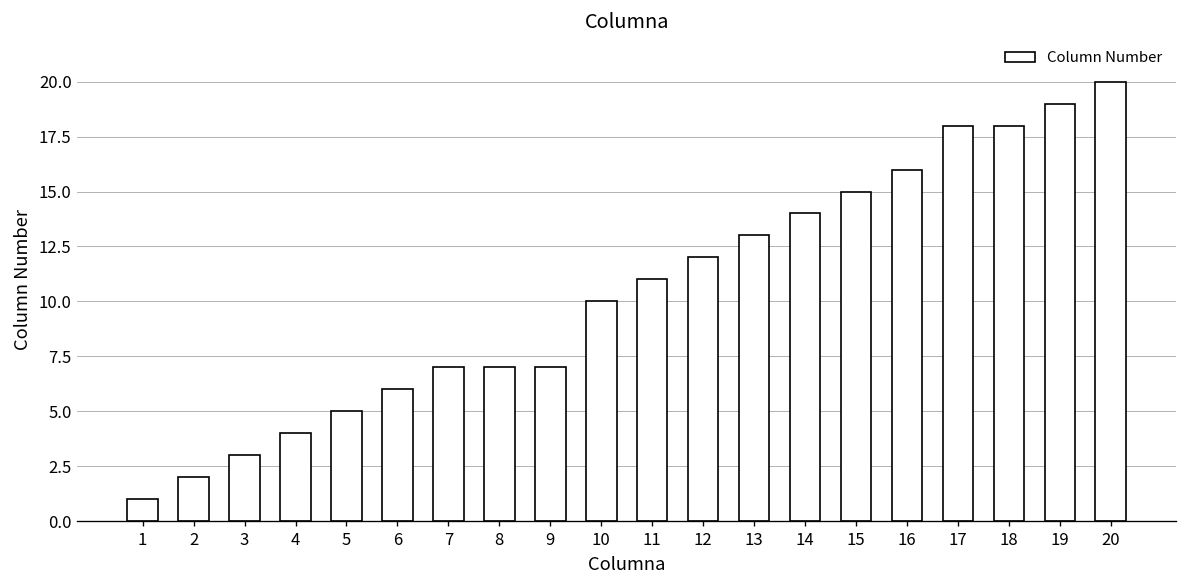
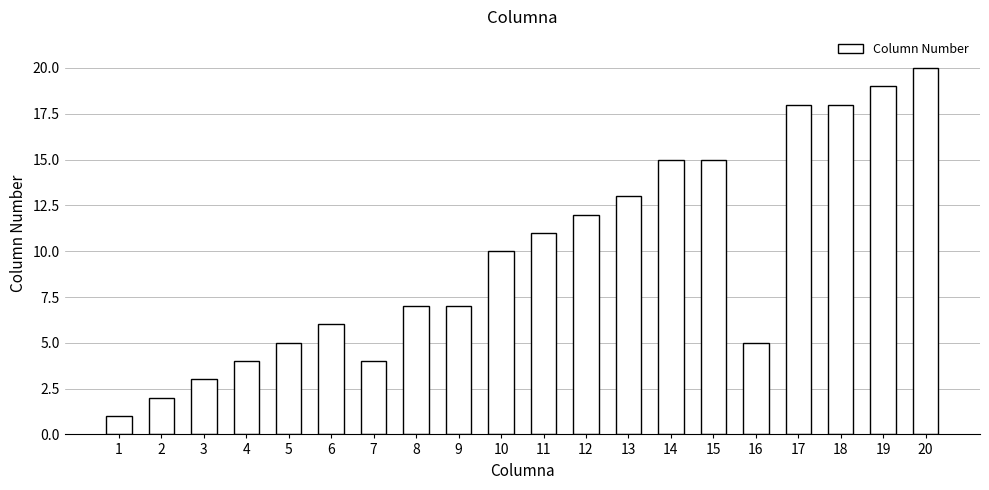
  {
    "1": 1,
    "2": 2,
    "3": 3,
    "4": 4,
    "5": 5,
    "6": 6,
-   "7": 7,
+   "7": 4,
    "8": 7,
    "9": 7,
    "10": 10,
    "11": 11,
    "12": 12,
    "13": 13,
-   "14": 14,
+   "14": 15,
    "15": 15,
-   "16": 16,
+   "16": 5,
    "17": 18,
    "18": 18,
    "19": 19,
    "20": 20
  }
